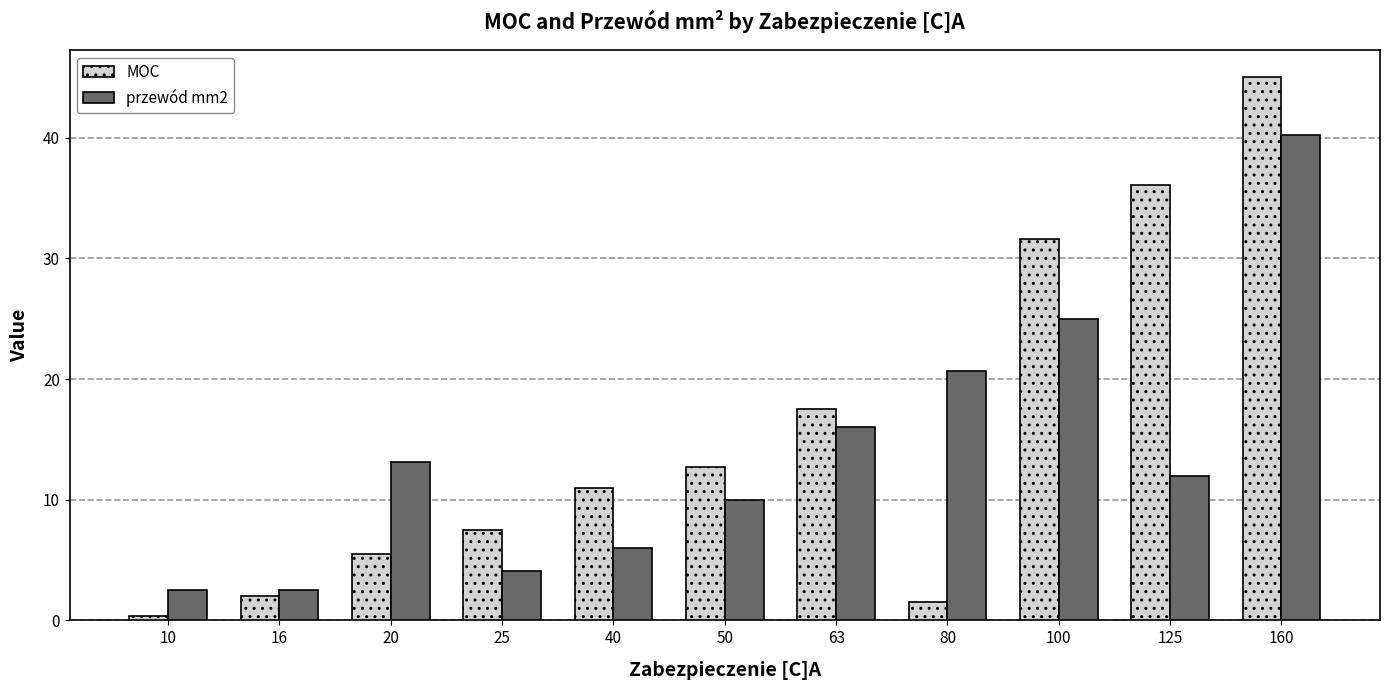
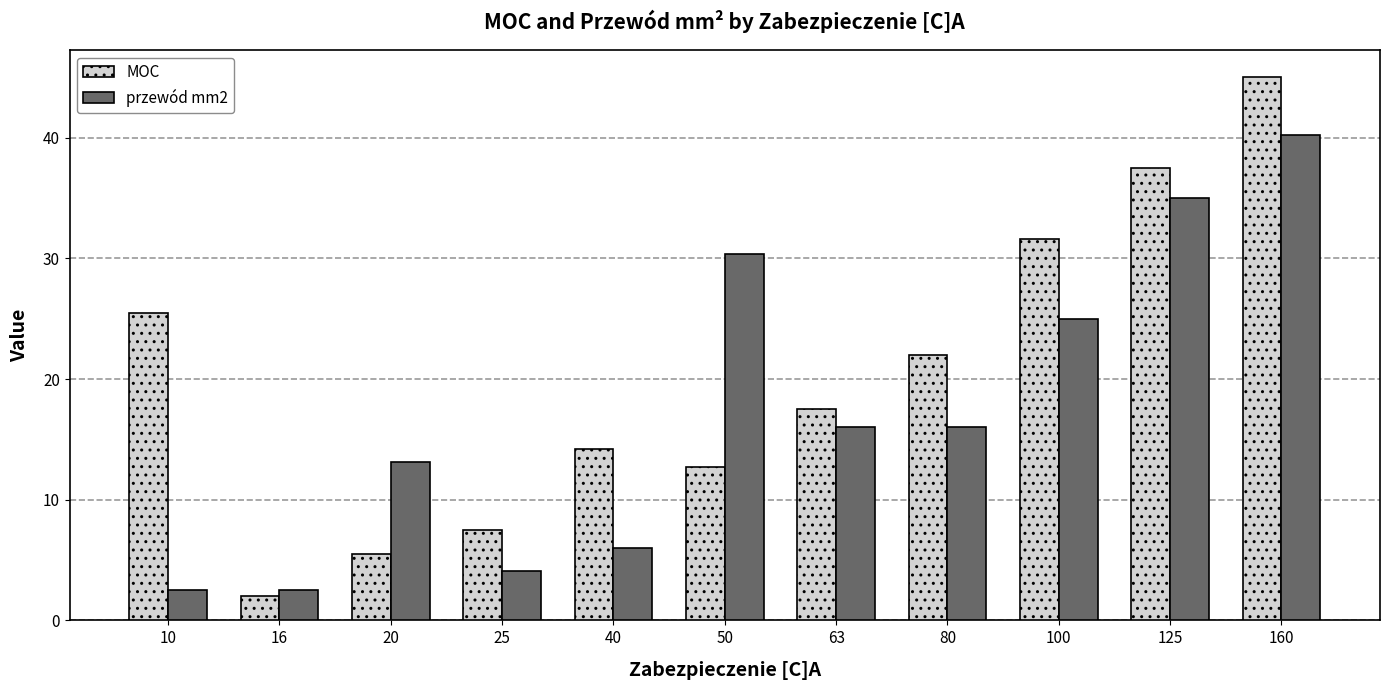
  {
    "MOC": {
-     "10": 0.4,
+     "10": 25.5,
      "16": 2.0,
      "20": 5.5,
      "25": 7.5,
-     "40": 11.0,
+     "40": 14.2,
      "50": 12.7,
      "63": 17.5,
-     "80": 1.5,
+     "80": 22.0,
      "100": 31.6,
-     "125": 36.1,
+     "125": 37.5,
      "160": 45.0
    },
    "przewód mm2": {
      "10": 2.5,
      "16": 2.5,
      "20": 13.1,
      "25": 4.1,
      "40": 6.0,
-     "50": 10.0,
+     "50": 30.4,
      "63": 16.0,
-     "80": 20.7,
+     "80": 16.0,
      "100": 25.0,
-     "125": 12,
+     "125": 35,
      "160": 40.2
    }
  }
